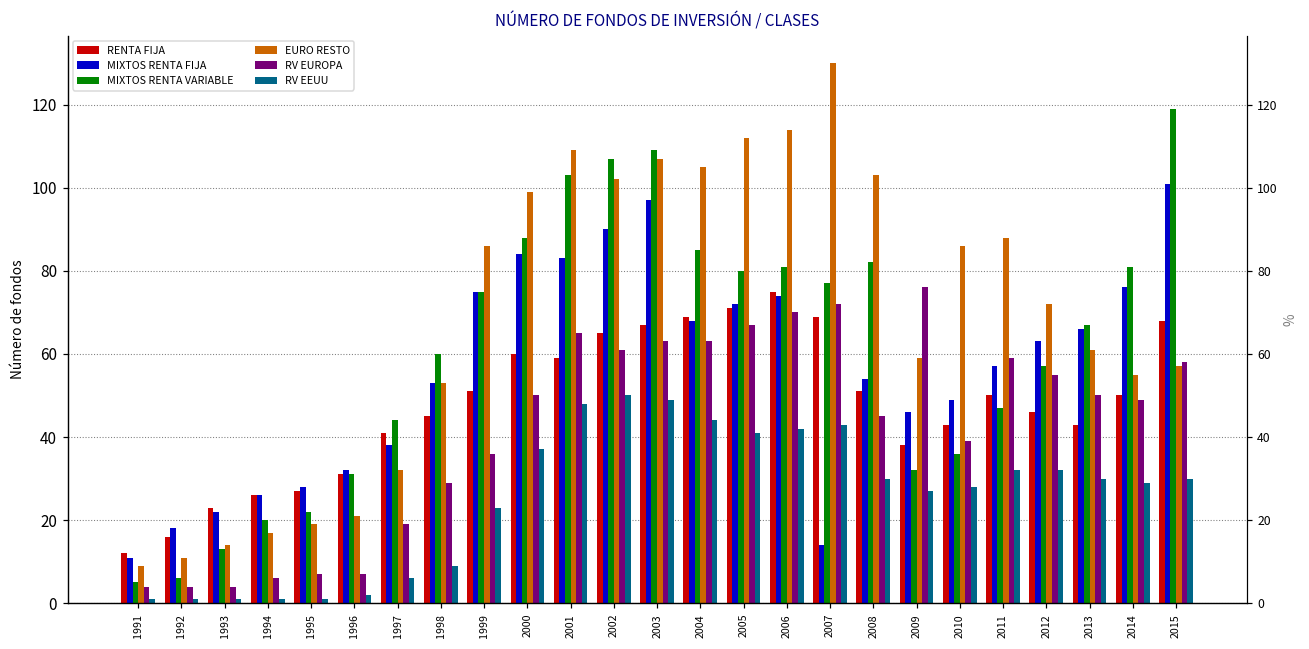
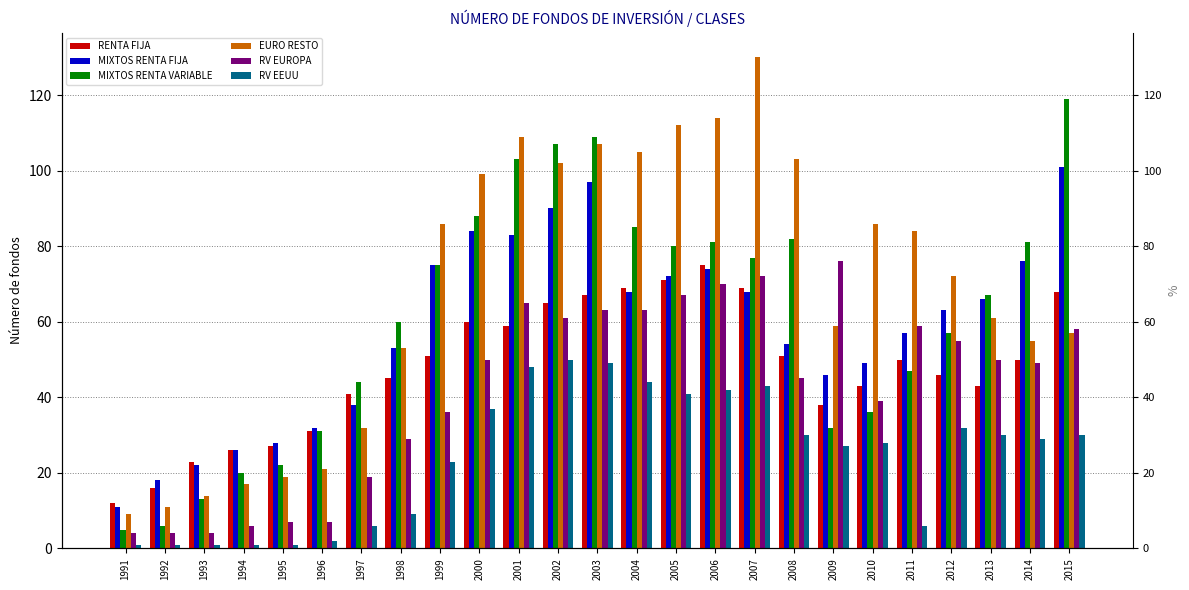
  {
    "RENTA FIJA": {
      "1991": 12,
      "1992": 16,
      "1993": 23,
      "1994": 26,
      "1995": 27,
      "1996": 31,
      "1997": 41,
      "1998": 45,
      "1999": 51,
      "2000": 60,
      "2001": 59,
      "2002": 65,
      "2003": 67,
      "2004": 69,
      "2005": 71,
      "2006": 75,
      "2007": 69,
      "2008": 51,
      "2009": 38,
      "2010": 43,
      "2011": 50,
      "2012": 46,
      "2013": 43,
      "2014": 50,
      "2015": 68
    },
    "MIXTOS RENTA FIJA": {
      "1991": 11,
      "1992": 18,
      "1993": 22,
      "1994": 26,
      "1995": 28,
      "1996": 32,
      "1997": 38,
      "1998": 53,
      "1999": 75,
      "2000": 84,
      "2001": 83,
      "2002": 90,
      "2003": 97,
      "2004": 68,
      "2005": 72,
      "2006": 74,
-     "2007": 14,
+     "2007": 68,
      "2008": 54,
      "2009": 46,
      "2010": 49,
      "2011": 57,
      "2012": 63,
      "2013": 66,
      "2014": 76,
      "2015": 101
    },
    "MIXTOS RENTA VARIABLE": {
      "1991": 5,
      "1992": 6,
      "1993": 13,
      "1994": 20,
      "1995": 22,
      "1996": 31,
      "1997": 44,
      "1998": 60,
      "1999": 75,
      "2000": 88,
      "2001": 103,
      "2002": 107,
      "2003": 109,
      "2004": 85,
      "2005": 80,
      "2006": 81,
      "2007": 77,
      "2008": 82,
      "2009": 32,
      "2010": 36,
      "2011": 47,
      "2012": 57,
      "2013": 67,
      "2014": 81,
      "2015": 119
    },
    "EURO RESTO": {
      "1991": 9,
      "1992": 11,
      "1993": 14,
      "1994": 17,
      "1995": 19,
      "1996": 21,
      "1997": 32,
      "1998": 53,
      "1999": 86,
      "2000": 99,
      "2001": 109,
      "2002": 102,
      "2003": 107,
      "2004": 105,
      "2005": 112,
      "2006": 114,
      "2007": 130,
      "2008": 103,
      "2009": 59,
      "2010": 86,
-     "2011": 88,
+     "2011": 84,
      "2012": 72,
      "2013": 61,
      "2014": 55,
      "2015": 57
    },
    "RV EUROPA": {
      "1991": 4,
      "1992": 4,
      "1993": 4,
      "1994": 6,
      "1995": 7,
      "1996": 7,
      "1997": 19,
      "1998": 29,
      "1999": 36,
      "2000": 50,
      "2001": 65,
      "2002": 61,
      "2003": 63,
      "2004": 63,
      "2005": 67,
      "2006": 70,
      "2007": 72,
      "2008": 45,
      "2009": 76,
      "2010": 39,
      "2011": 59,
      "2012": 55,
      "2013": 50,
      "2014": 49,
      "2015": 58
    },
    "RV EEUU": {
      "1991": 1,
      "1992": 1,
      "1993": 1,
      "1994": 1,
      "1995": 1,
      "1996": 2,
      "1997": 6,
      "1998": 9,
      "1999": 23,
      "2000": 37,
      "2001": 48,
      "2002": 50,
      "2003": 49,
      "2004": 44,
      "2005": 41,
      "2006": 42,
      "2007": 43,
      "2008": 30,
      "2009": 27,
      "2010": 28,
-     "2011": 32,
+     "2011": 6,
      "2012": 32,
      "2013": 30,
      "2014": 29,
      "2015": 30
    }
  }
